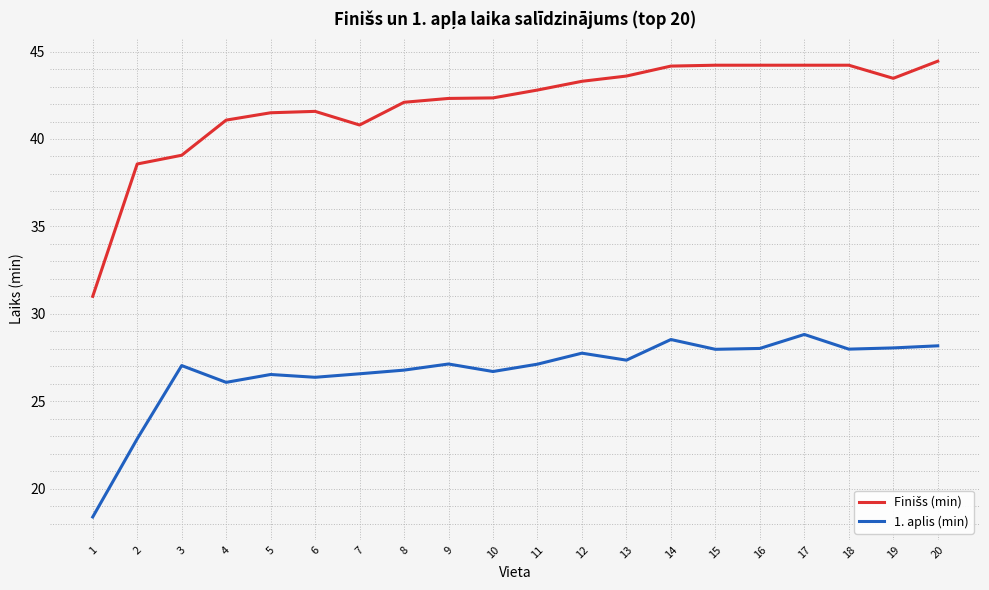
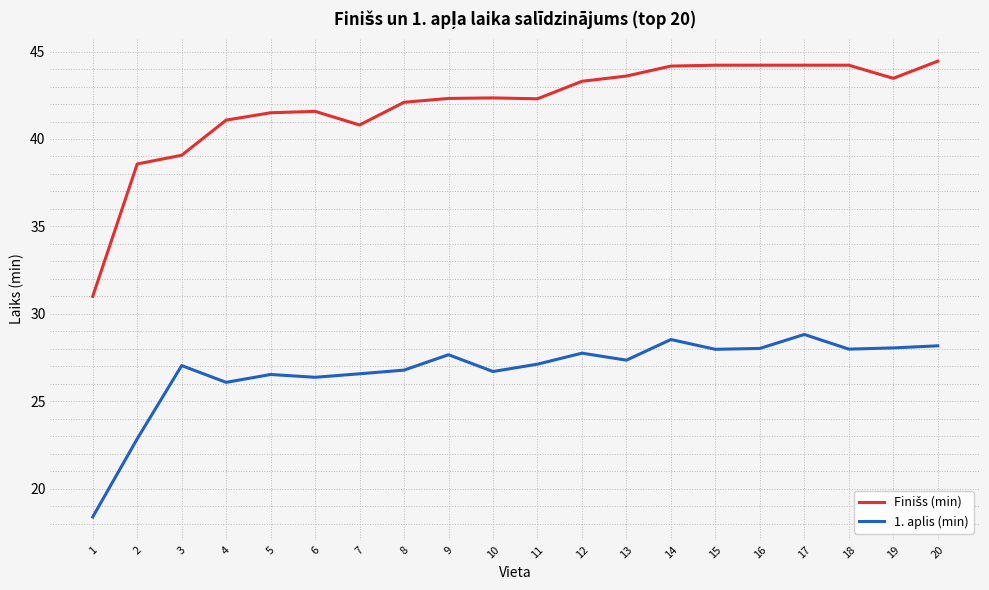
  {
    "Finišs (min)": {
      "1": 31.0,
      "2": 38.6,
      "3": 39.1,
      "4": 41.1,
      "5": 41.5,
      "6": 41.6,
      "7": 40.8,
      "8": 42.1,
      "9": 42.3,
      "10": 42.4,
-     "11": 42.8,
+     "11": 42.3,
      "12": 43.3,
      "13": 43.6,
      "14": 44.2,
      "15": 44.2,
      "16": 44.2,
      "17": 44.2,
      "18": 44.2,
      "19": 43.5,
      "20": 44.5
    },
    "1. aplis (min)": {
      "1": 18.4,
      "2": 22.9,
      "3": 27.0,
      "4": 26.1,
      "5": 26.5,
      "6": 26.4,
      "7": 26.6,
      "8": 26.8,
-     "9": 27.1,
+     "9": 27.7,
      "10": 26.7,
      "11": 27.1,
      "12": 27.8,
      "13": 27.4,
      "14": 28.5,
      "15": 28.0,
      "16": 28.0,
      "17": 28.8,
      "18": 28.0,
      "19": 28.1,
      "20": 28.2
    }
  }
